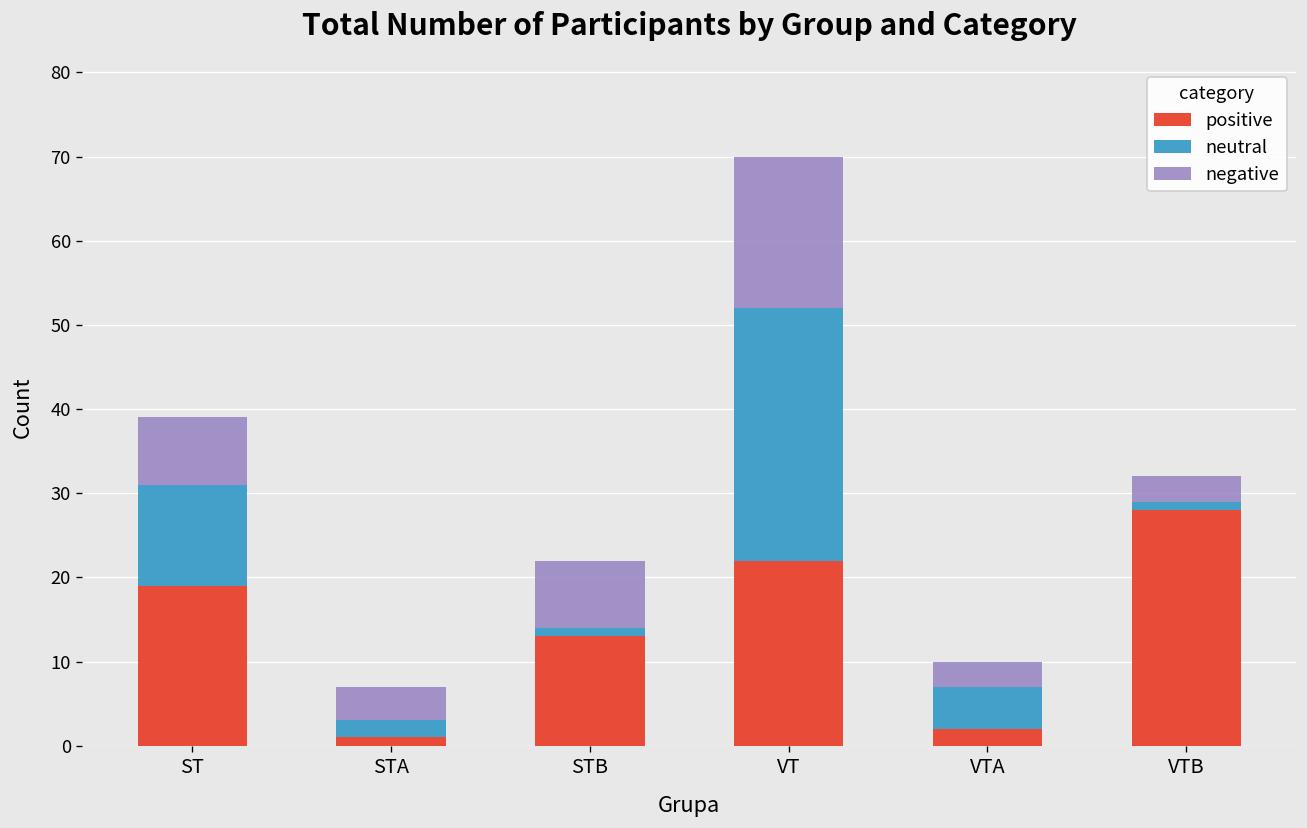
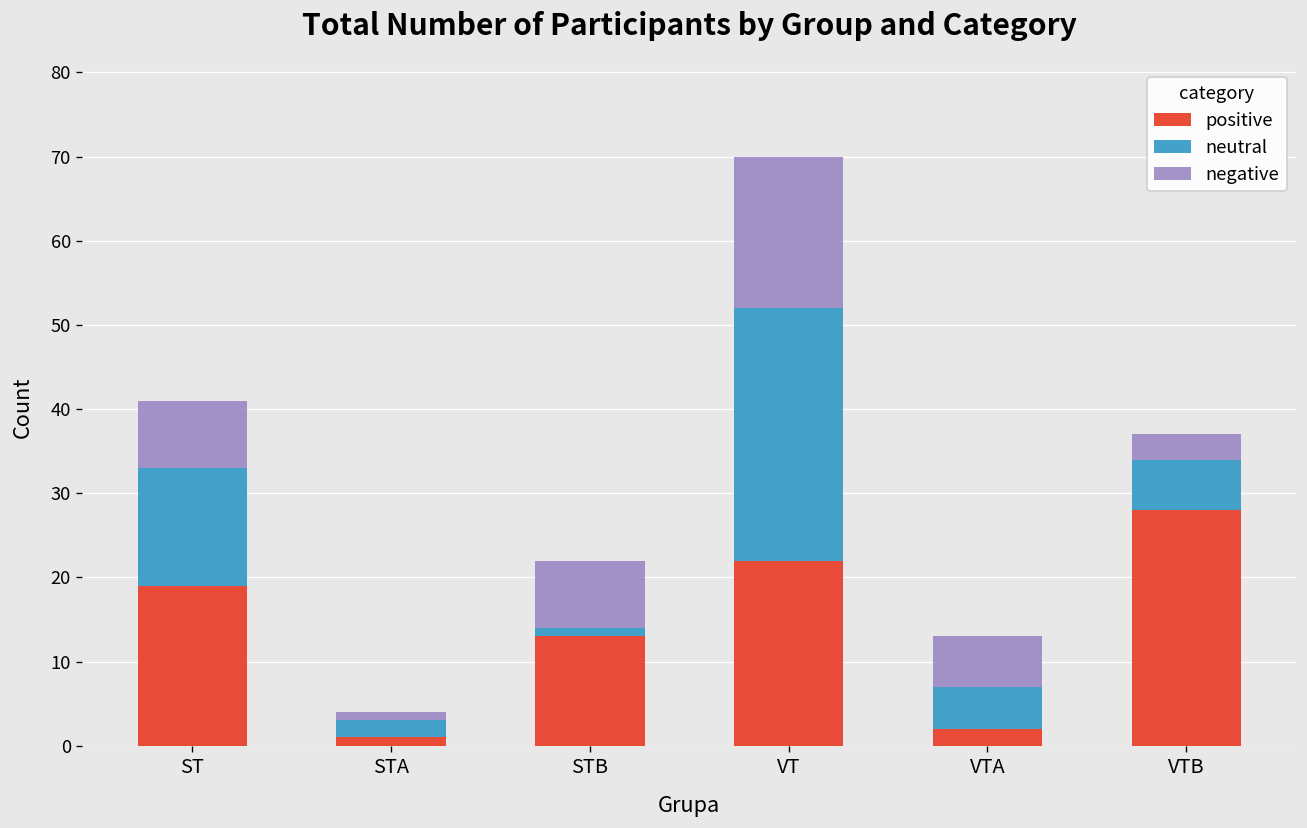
  {
    "positive": {
      "ST": 19,
      "STA": 1,
      "STB": 13,
      "VT": 22,
      "VTA": 2,
      "VTB": 28
    },
    "neutral": {
-     "ST": 12,
+     "ST": 14,
      "STA": 2,
      "STB": 1,
      "VT": 30,
      "VTA": 5,
-     "VTB": 1
+     "VTB": 6
    },
    "negative": {
      "ST": 8,
-     "STA": 4,
+     "STA": 1,
      "STB": 8,
      "VT": 18,
-     "VTA": 3,
+     "VTA": 6,
      "VTB": 3
    }
  }
